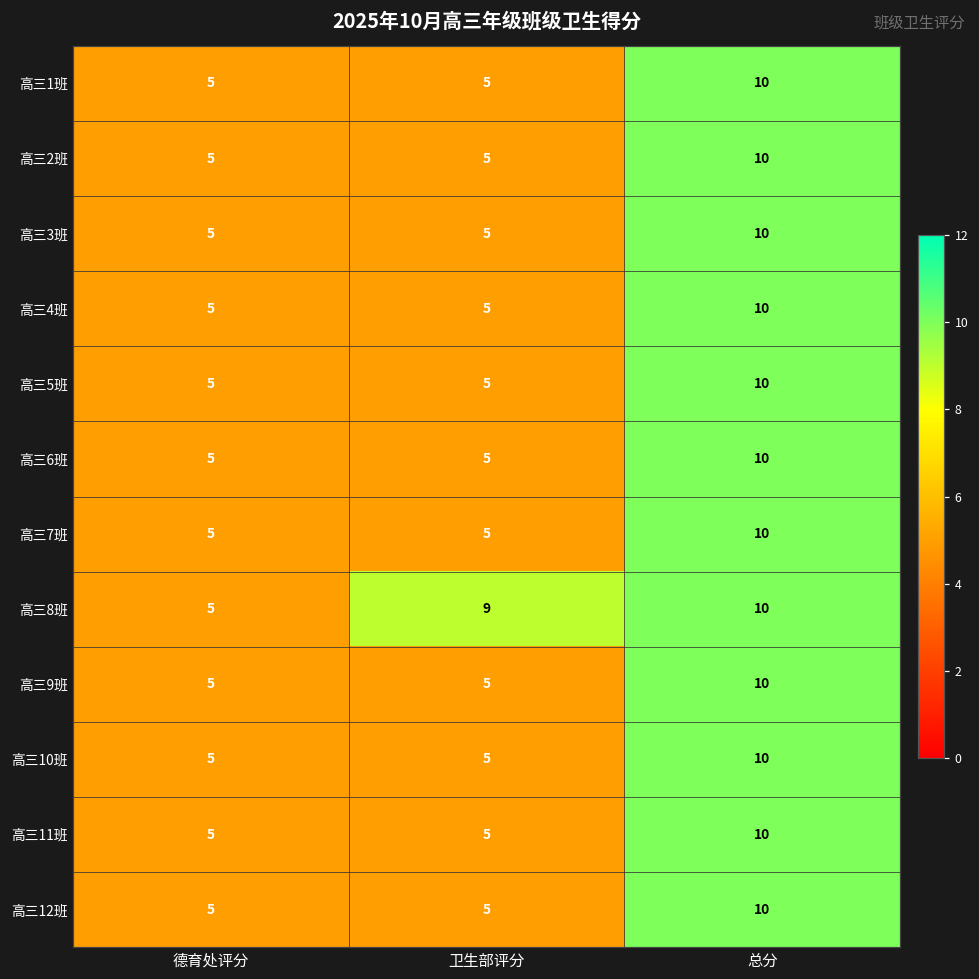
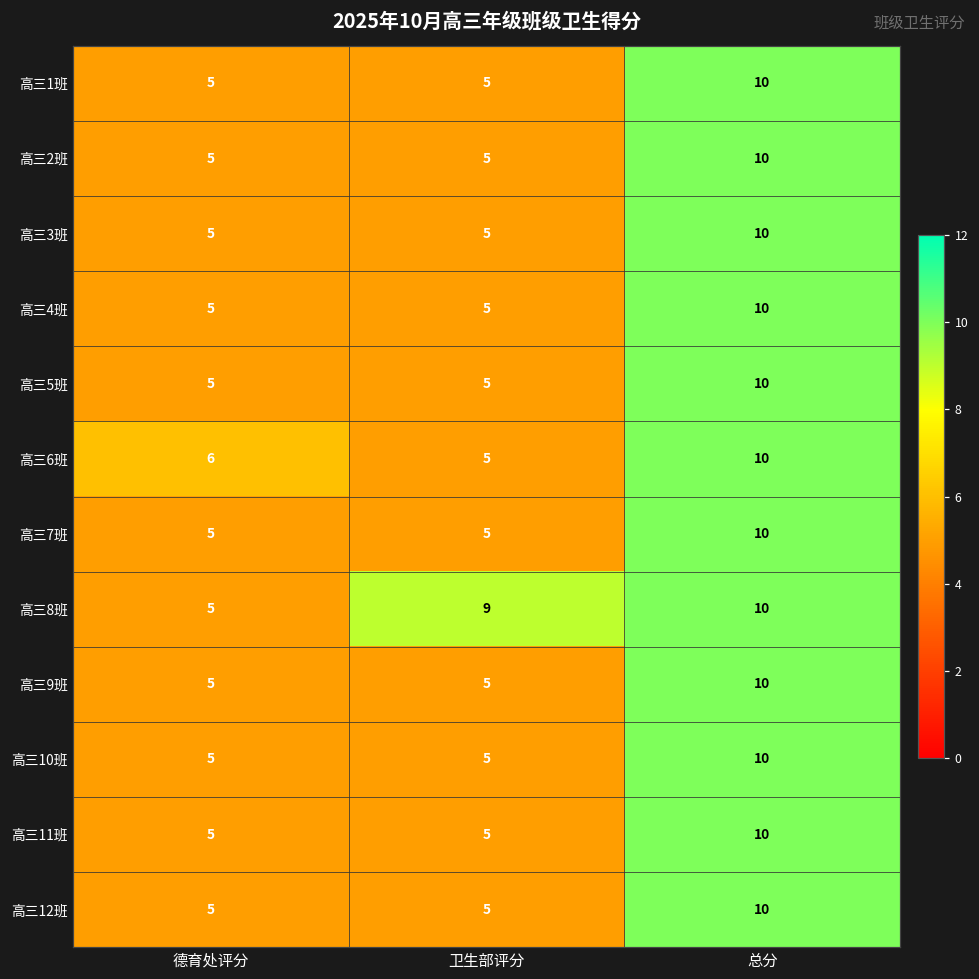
  {
    "高三1班": {
      "德育处评分": 5,
      "卫生部评分": 5,
      "总分": 10
    },
    "高三2班": {
      "德育处评分": 5,
      "卫生部评分": 5,
      "总分": 10
    },
    "高三3班": {
      "德育处评分": 5,
      "卫生部评分": 5,
      "总分": 10
    },
    "高三4班": {
      "德育处评分": 5,
      "卫生部评分": 5,
      "总分": 10
    },
    "高三5班": {
      "德育处评分": 5,
      "卫生部评分": 5,
      "总分": 10
    },
    "高三6班": {
-     "德育处评分": 5,
+     "德育处评分": 6,
      "卫生部评分": 5,
      "总分": 10
    },
    "高三7班": {
      "德育处评分": 5,
      "卫生部评分": 5,
      "总分": 10
    },
    "高三8班": {
      "德育处评分": 5,
      "卫生部评分": 9,
      "总分": 10
    },
    "高三9班": {
      "德育处评分": 5,
      "卫生部评分": 5,
      "总分": 10
    },
    "高三10班": {
      "德育处评分": 5,
      "卫生部评分": 5,
      "总分": 10
    },
    "高三11班": {
      "德育处评分": 5,
      "卫生部评分": 5,
      "总分": 10
    },
    "高三12班": {
      "德育处评分": 5,
      "卫生部评分": 5,
      "总分": 10
    }
  }
